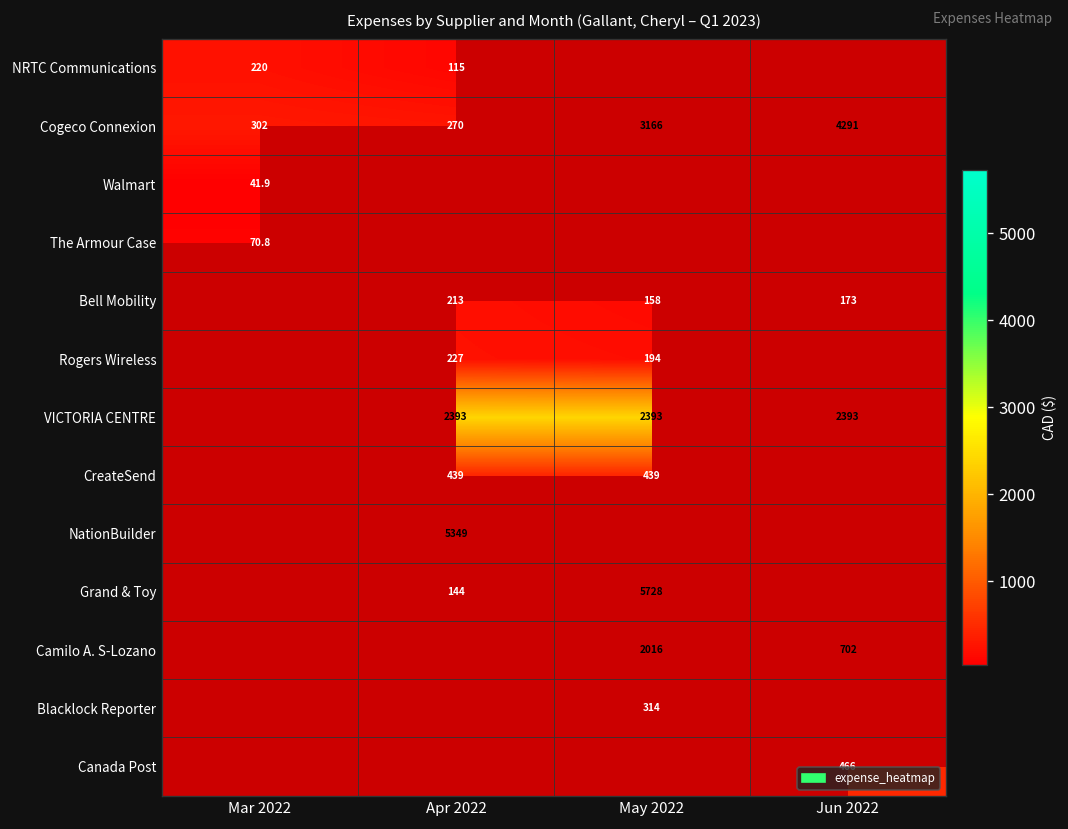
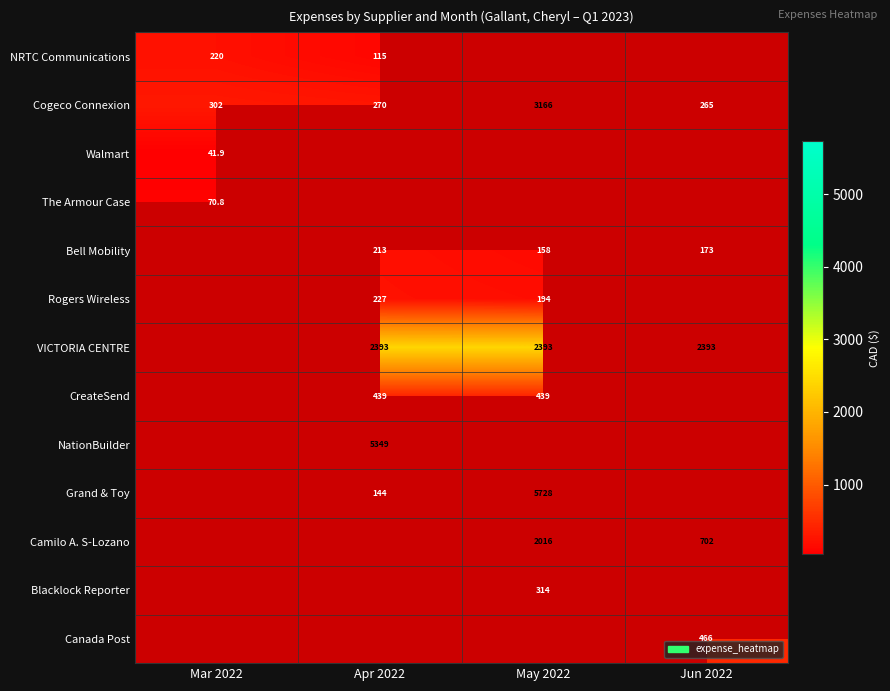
  {
    "NRTC Communications": {
      "Mar 2022": 220,
      "Apr 2022": 115
    },
    "Cogeco Connexion": {
      "Mar 2022": 302,
      "Apr 2022": 270,
      "May 2022": 3166,
-     "Jun 2022": 4291
+     "Jun 2022": 265
    },
    "Walmart": {
      "Mar 2022": 41.9
    },
    "The Armour Case": {
      "Mar 2022": 70.8
    },
    "Bell Mobility": {
      "Apr 2022": 213,
      "May 2022": 158,
      "Jun 2022": 173
    },
    "Rogers Wireless": {
      "Apr 2022": 227,
      "May 2022": 194
    },
    "VICTORIA CENTRE": {
      "Apr 2022": 2393,
      "May 2022": 2393,
      "Jun 2022": 2393
    },
    "CreateSend": {
      "Apr 2022": 439,
      "May 2022": 439
    },
    "NationBuilder": {
      "Apr 2022": 5349
    },
    "Grand & Toy": {
      "Apr 2022": 144,
      "May 2022": 5728
    },
    "Camilo A. S-Lozano": {
      "May 2022": 2016,
      "Jun 2022": 702
    },
    "Blacklock Reporter": {
      "May 2022": 314
    }
  }
